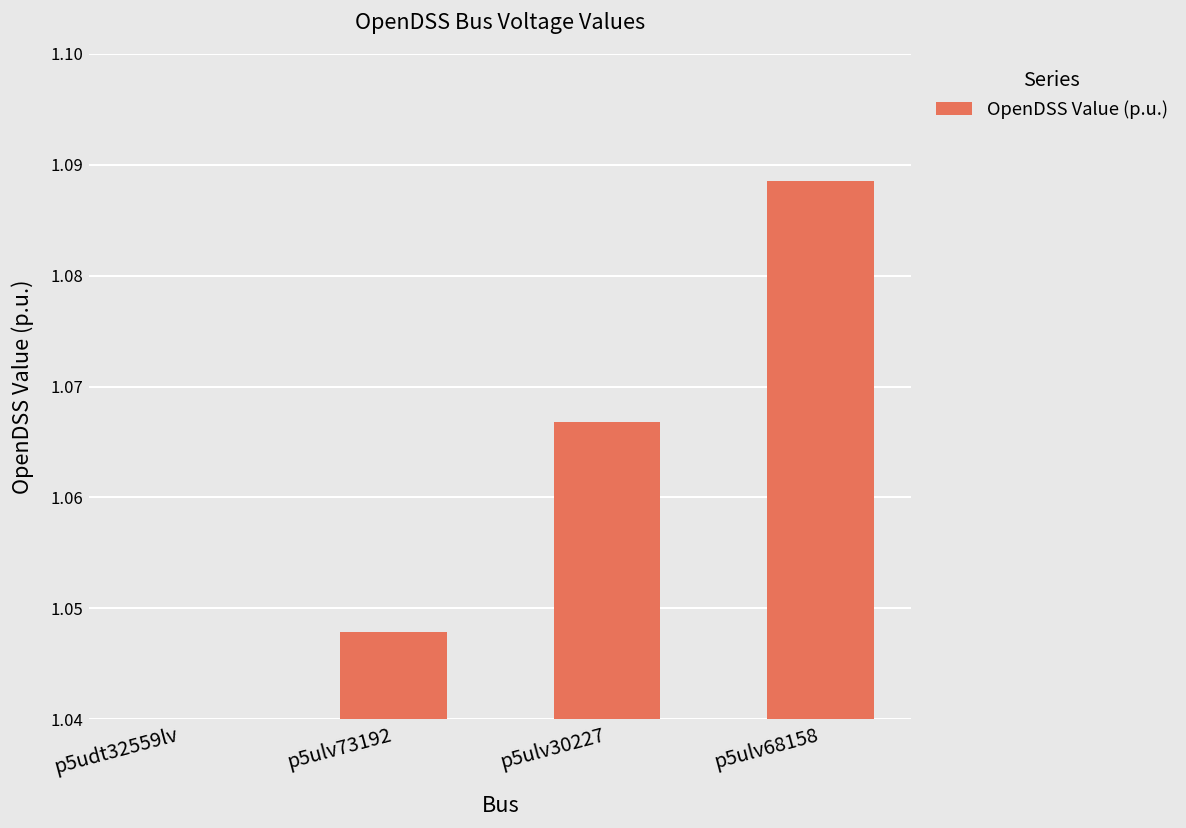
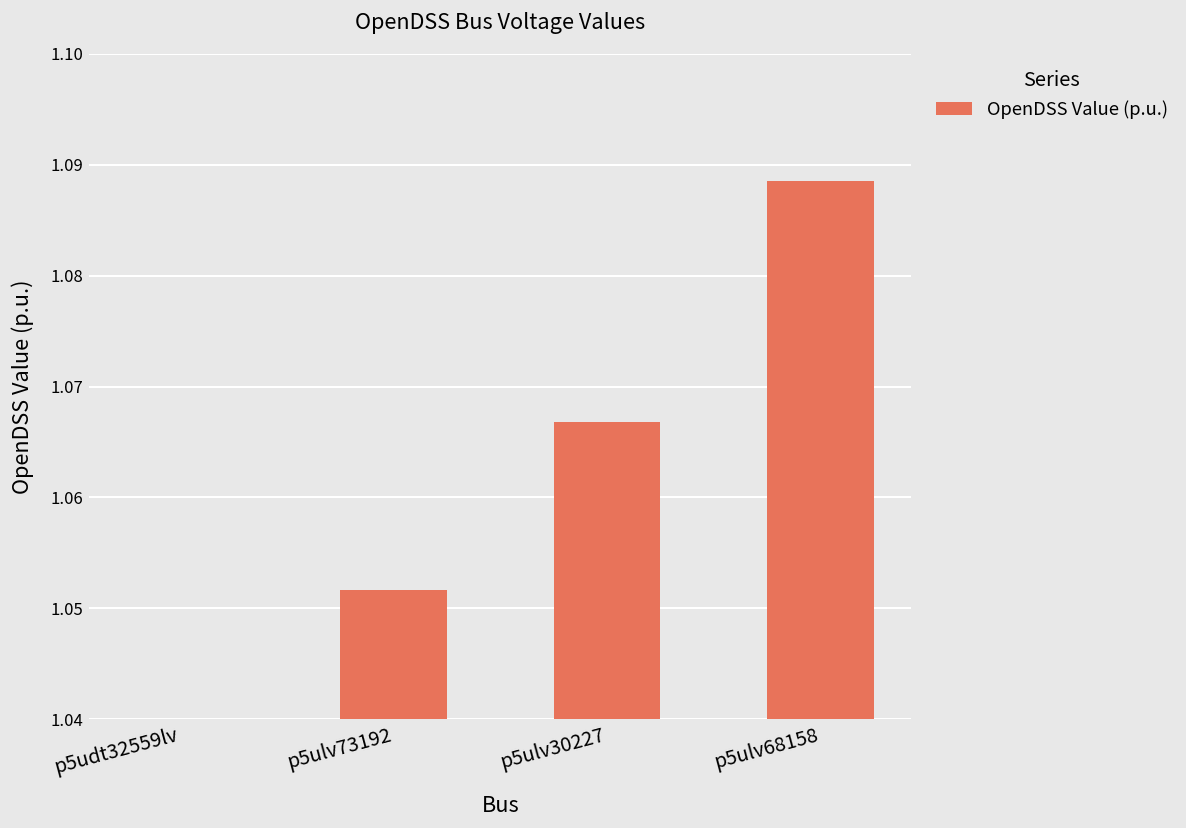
  {
-   "p5ulv73192": 1.048,
+   "p5ulv73192": 1.052,
    "p5ulv30227": 1.067,
    "p5ulv68158": 1.089
  }
